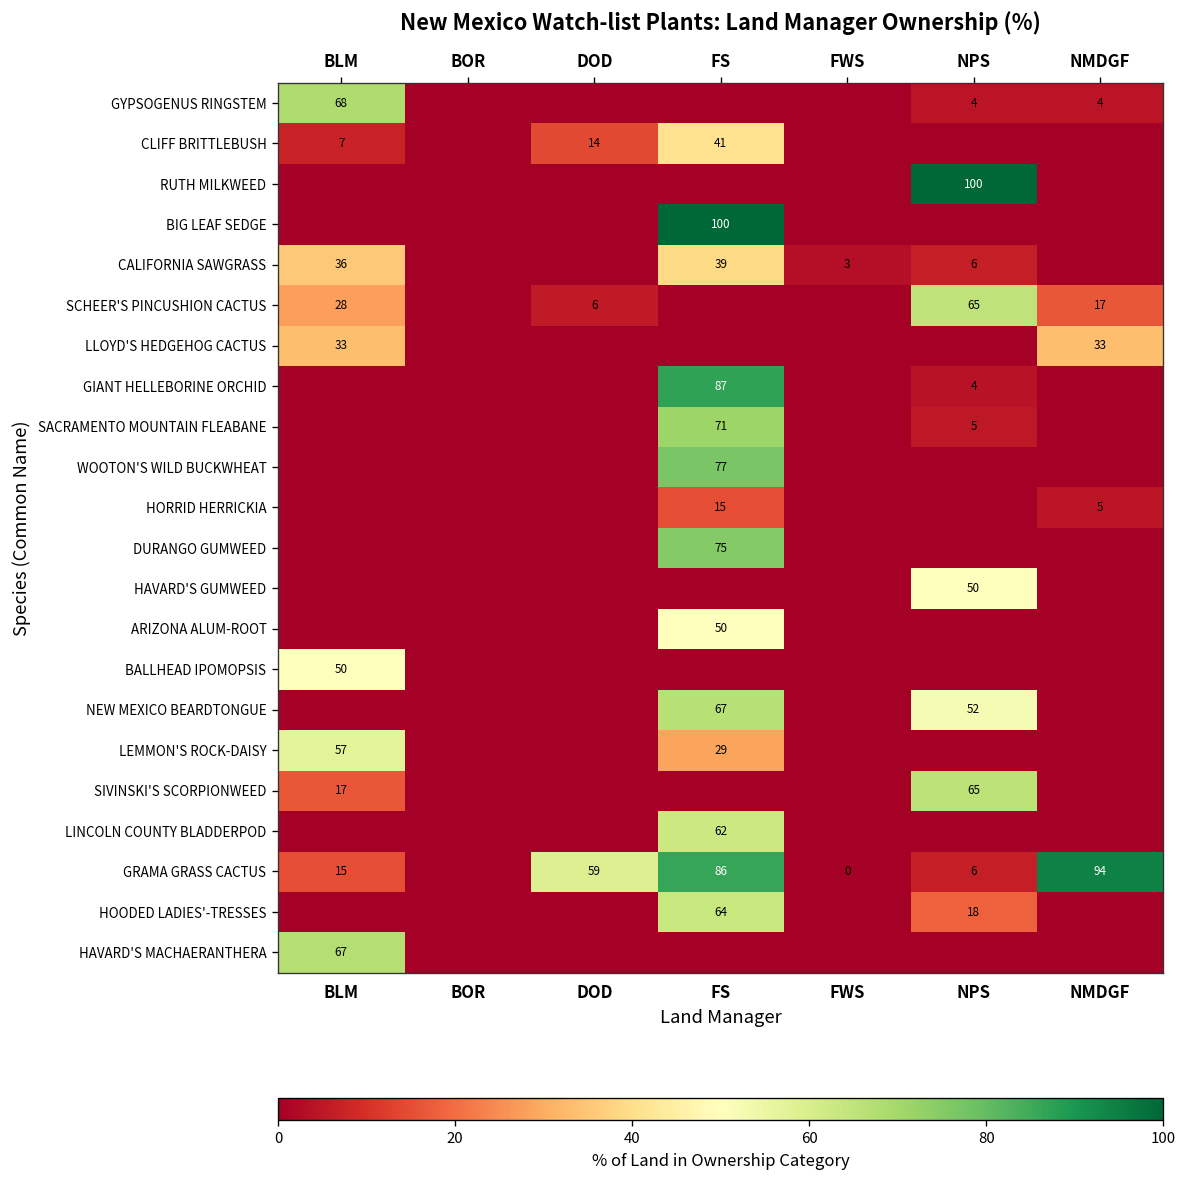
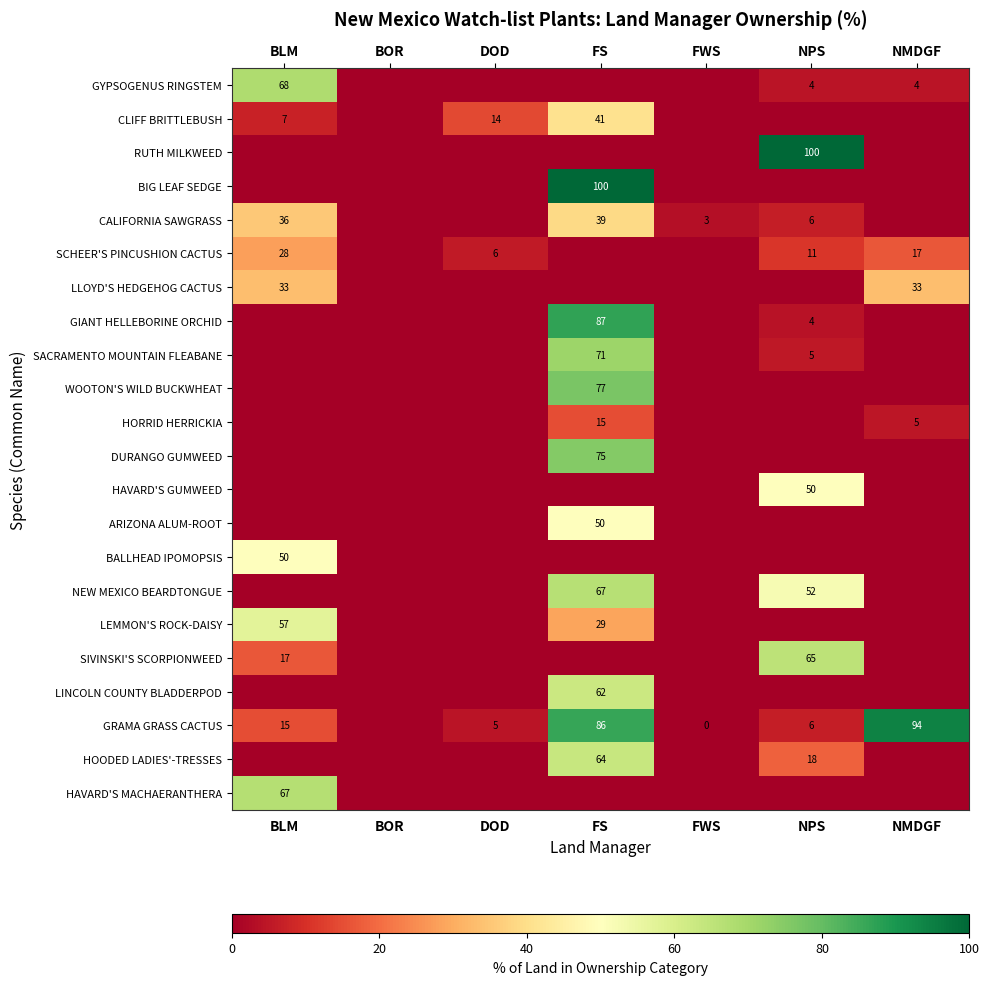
  {
    "GYPSOGENUS RINGSTEM": {
      "BLM": 68,
      "NPS": 4,
      "NMDGF": 4
    },
    "CLIFF BRITTLEBUSH": {
      "BLM": 7,
      "DOD": 14,
      "FS": 41
    },
    "RUTH MILKWEED": {
      "NPS": 100
    },
    "BIG LEAF SEDGE": {
      "FS": 100
    },
    "CALIFORNIA SAWGRASS": {
      "BLM": 36,
      "FS": 39,
      "FWS": 3,
      "NPS": 6
    },
    "SCHEER'S PINCUSHION CACTUS": {
      "BLM": 28,
      "DOD": 6,
-     "NPS": 65,
+     "NPS": 11,
      "NMDGF": 17
    },
    "LLOYD'S HEDGEHOG CACTUS": {
      "BLM": 33,
      "NMDGF": 33
    },
    "GIANT HELLEBORINE ORCHID": {
      "FS": 87,
      "NPS": 4
    },
    "SACRAMENTO MOUNTAIN FLEABANE": {
      "FS": 71,
      "NPS": 5
    },
    "WOOTON'S WILD BUCKWHEAT": {
      "FS": 77
    },
    "HORRID HERRICKIA": {
      "FS": 15,
      "NMDGF": 5
    },
    "DURANGO GUMWEED": {
      "FS": 75
    },
    "HAVARD'S GUMWEED": {
      "NPS": 50
    },
    "ARIZONA ALUM-ROOT": {
      "FS": 50
    },
    "BALLHEAD IPOMOPSIS": {
      "BLM": 50
    },
    "NEW MEXICO BEARDTONGUE": {
      "FS": 67,
      "NPS": 52
    },
    "LEMMON'S ROCK-DAISY": {
      "BLM": 57,
      "FS": 29
    },
    "SIVINSKI'S SCORPIONWEED": {
      "BLM": 17,
      "NPS": 65
    },
    "LINCOLN COUNTY BLADDERPOD": {
      "FS": 62
    },
    "GRAMA GRASS CACTUS": {
      "BLM": 15,
-     "DOD": 59,
+     "DOD": 5,
      "FS": 86,
      "FWS": 0,
      "NPS": 6,
      "NMDGF": 94
    },
    "HOODED LADIES'-TRESSES": {
      "FS": 64,
      "NPS": 18
    },
    "HAVARD'S MACHAERANTHERA": {
      "BLM": 67
    }
  }
